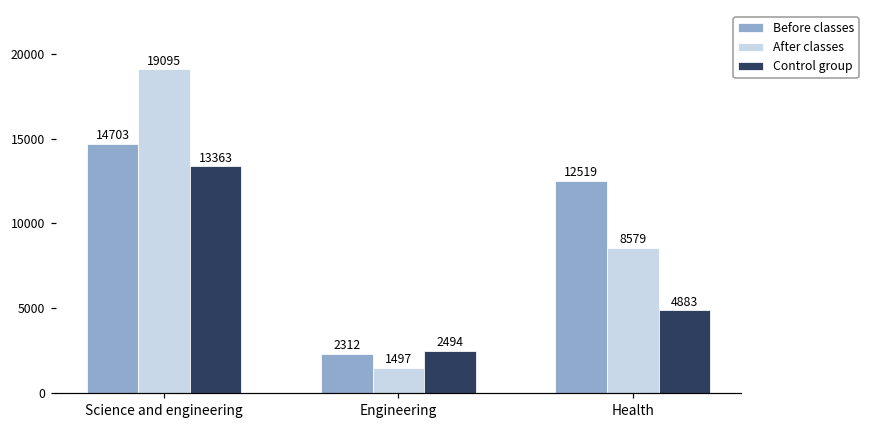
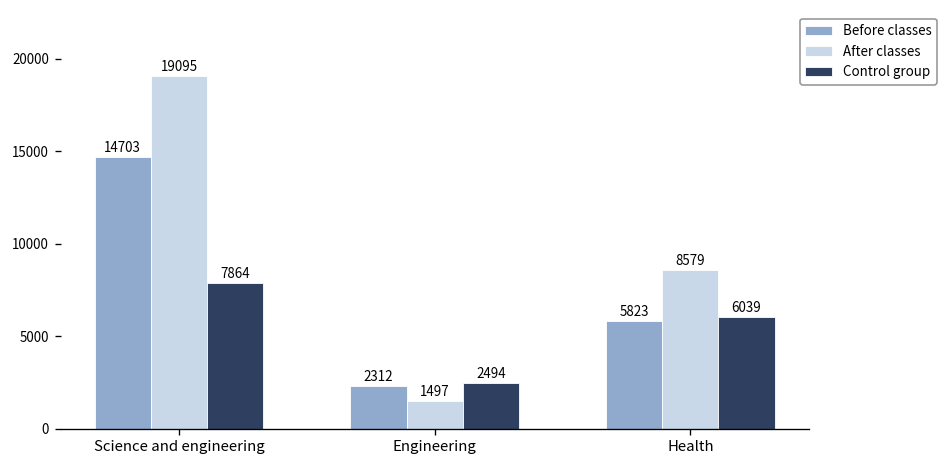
  {
    "Before classes": {
      "Science and engineering": 14703,
      "Engineering": 2312,
-     "Health": 12519
+     "Health": 5823
    },
    "After classes": {
      "Science and engineering": 19095,
      "Engineering": 1497,
      "Health": 8579
    },
    "Control group": {
-     "Science and engineering": 13363,
+     "Science and engineering": 7864,
      "Engineering": 2494,
-     "Health": 4883
+     "Health": 6039
    }
  }
